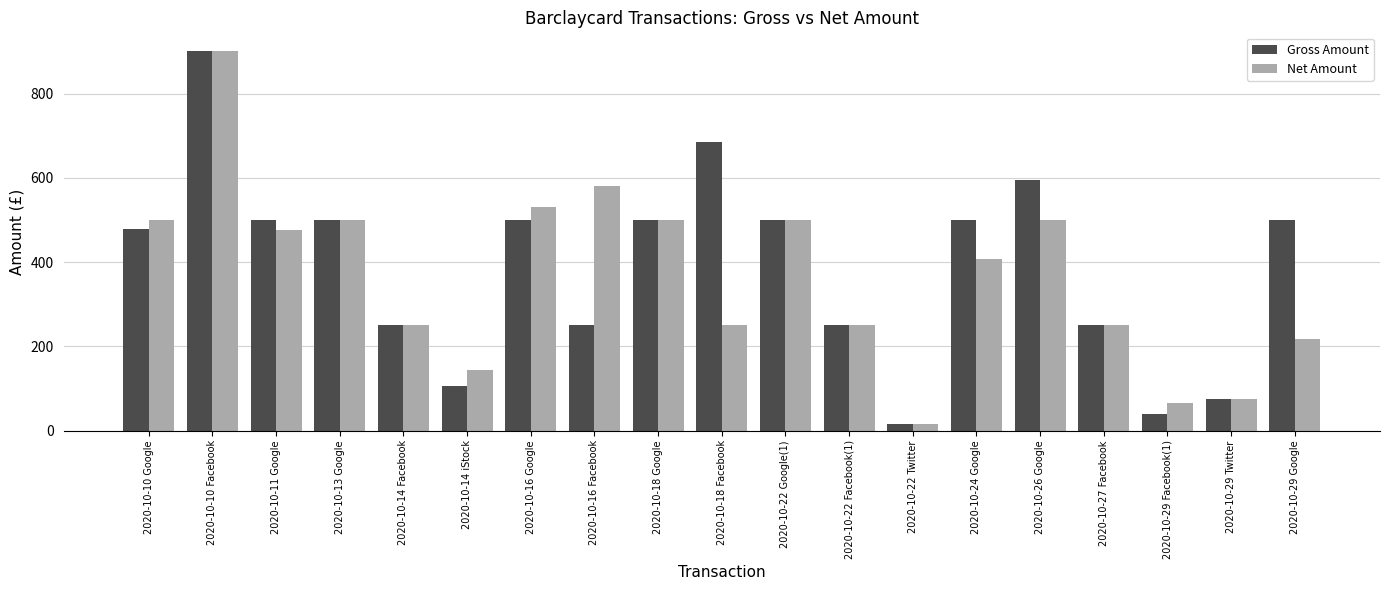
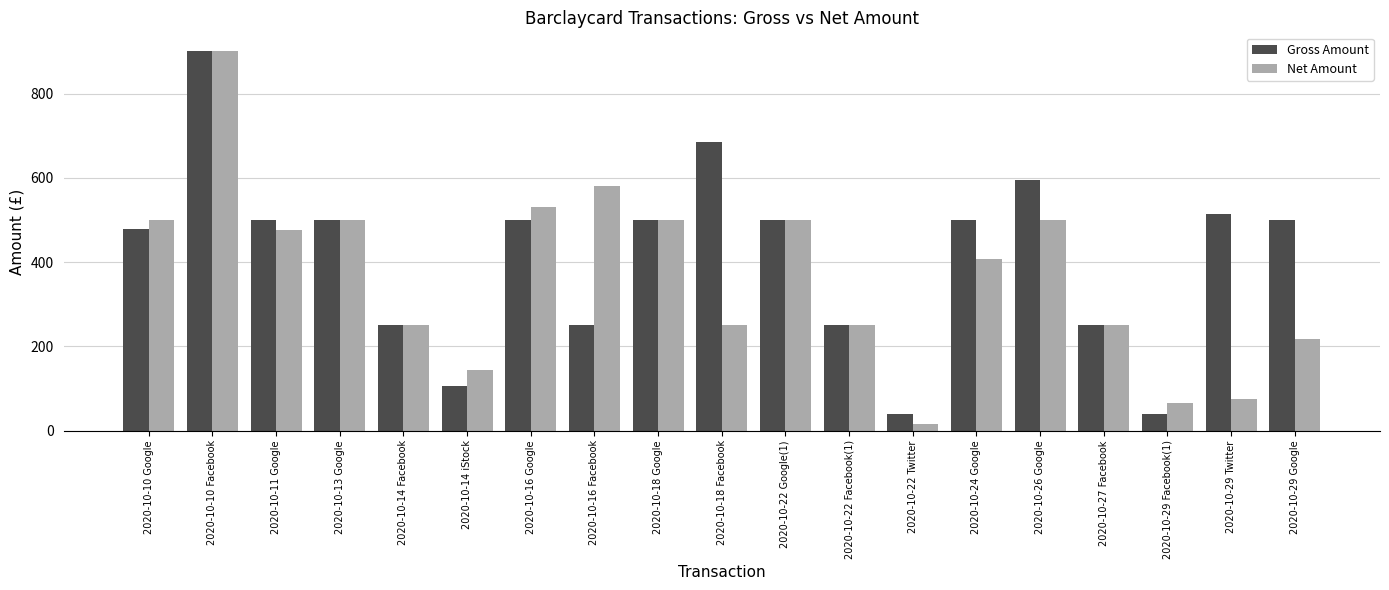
  {
    "Gross Amount": {
      "2020-10-10 Google": 480,
      "2020-10-10 Facebook": 900,
      "2020-10-11 Google": 500,
      "2020-10-13 Google": 500,
      "2020-10-14 Facebook": 250,
      "2020-10-14 iStock": 110,
      "2020-10-16 Google": 500,
      "2020-10-16 Facebook": 250,
      "2020-10-18 Google": 500,
      "2020-10-18 Facebook": 690,
      "2020-10-22 Google(1)": 500,
      "2020-10-22 Facebook(1)": 250,
-     "2020-10-22 Twitter": 20,
+     "2020-10-22 Twitter": 40,
      "2020-10-24 Google": 500,
      "2020-10-26 Google": 600,
      "2020-10-27 Facebook": 250,
      "2020-10-29 Facebook(1)": 40,
-     "2020-10-29 Twitter": 80,
+     "2020-10-29 Twitter": 520,
      "2020-10-29 Google": 500
    },
    "Net Amount": {
      "2020-10-10 Google": 500,
      "2020-10-10 Facebook": 900,
      "2020-10-11 Google": 480,
      "2020-10-13 Google": 500,
      "2020-10-14 Facebook": 250,
      "2020-10-14 iStock": 150,
      "2020-10-16 Google": 530,
      "2020-10-16 Facebook": 580,
      "2020-10-18 Google": 500,
      "2020-10-18 Facebook": 250,
      "2020-10-22 Google(1)": 500,
      "2020-10-22 Facebook(1)": 250,
      "2020-10-22 Twitter": 20,
      "2020-10-24 Google": 410,
      "2020-10-26 Google": 500,
      "2020-10-27 Facebook": 250,
      "2020-10-29 Facebook(1)": 70,
      "2020-10-29 Twitter": 80,
      "2020-10-29 Google": 220
    }
  }
